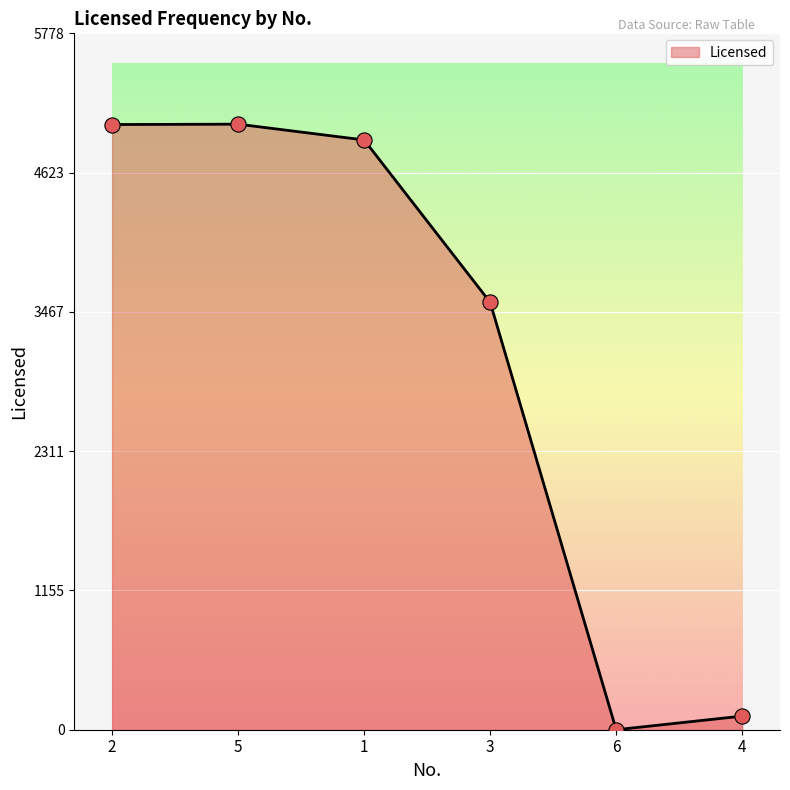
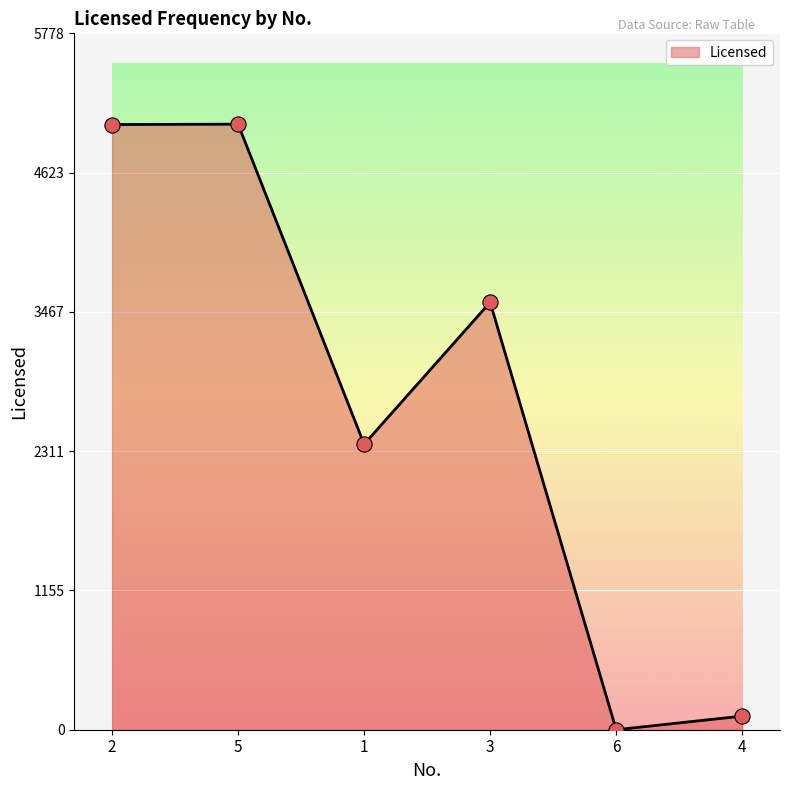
  {
    "2": 5020,
    "5": 5030,
-   "1": 4890,
+   "1": 2370,
    "3": 3550,
    "6": 0,
    "4": 110
  }
